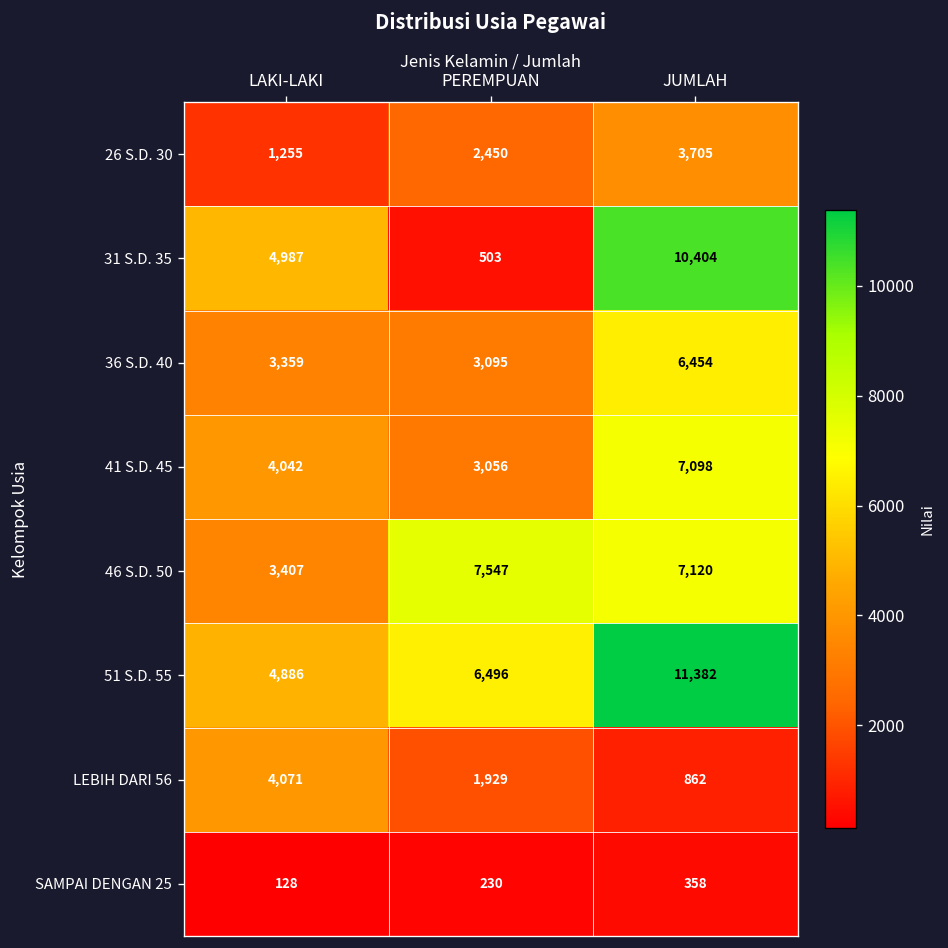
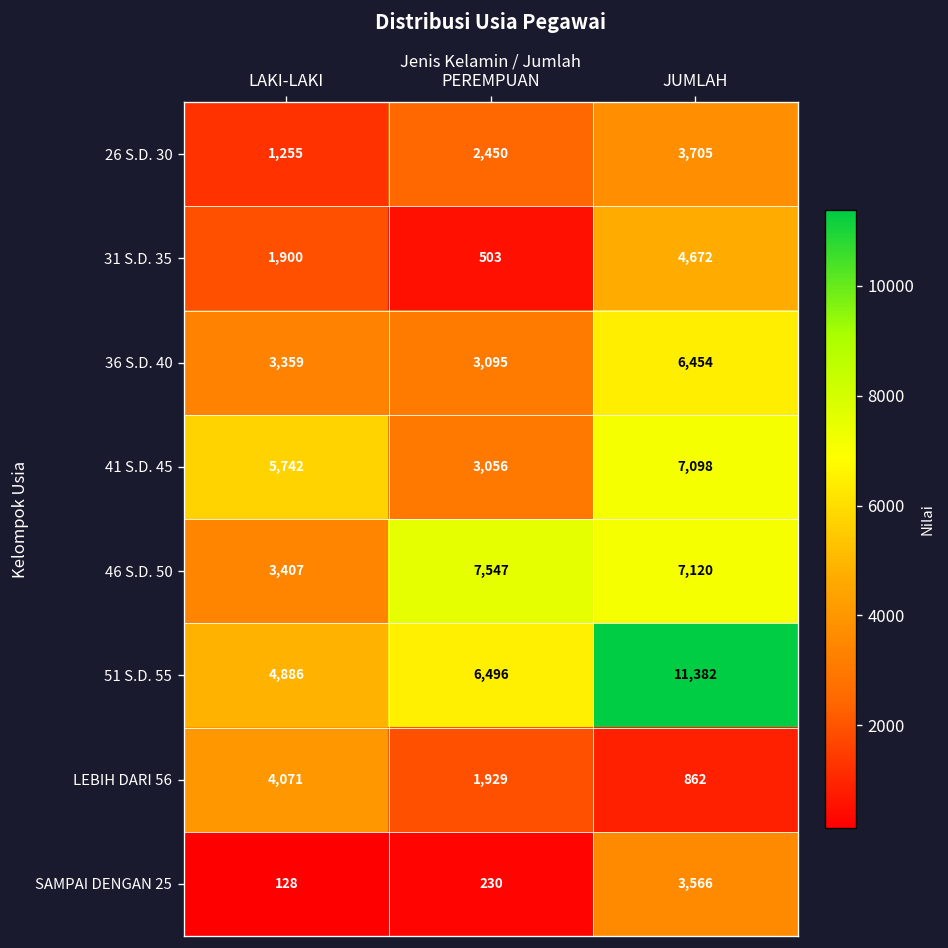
  {
    "26 S.D. 30": {
      "LAKI-LAKI": "1,255",
      "PEREMPUAN": "2,450",
      "JUMLAH": "3,705"
    },
    "31 S.D. 35": {
-     "LAKI-LAKI": "4,987",
+     "LAKI-LAKI": "1,900",
      "PEREMPUAN": "503",
-     "JUMLAH": "10,404"
+     "JUMLAH": "4,672"
    },
    "36 S.D. 40": {
      "LAKI-LAKI": "3,359",
      "PEREMPUAN": "3,095",
      "JUMLAH": "6,454"
    },
    "41 S.D. 45": {
-     "LAKI-LAKI": "4,042",
+     "LAKI-LAKI": "5,742",
      "PEREMPUAN": "3,056",
      "JUMLAH": "7,098"
    },
    "46 S.D. 50": {
      "LAKI-LAKI": "3,407",
      "PEREMPUAN": "7,547",
      "JUMLAH": "7,120"
    },
    "51 S.D. 55": {
      "LAKI-LAKI": "4,886",
      "PEREMPUAN": "6,496",
      "JUMLAH": "11,382"
    },
    "LEBIH DARI 56": {
      "LAKI-LAKI": "4,071",
      "PEREMPUAN": "1,929",
      "JUMLAH": "862"
    },
    "SAMPAI DENGAN 25": {
      "LAKI-LAKI": "128",
      "PEREMPUAN": "230",
-     "JUMLAH": "358"
+     "JUMLAH": "3,566"
    }
  }
